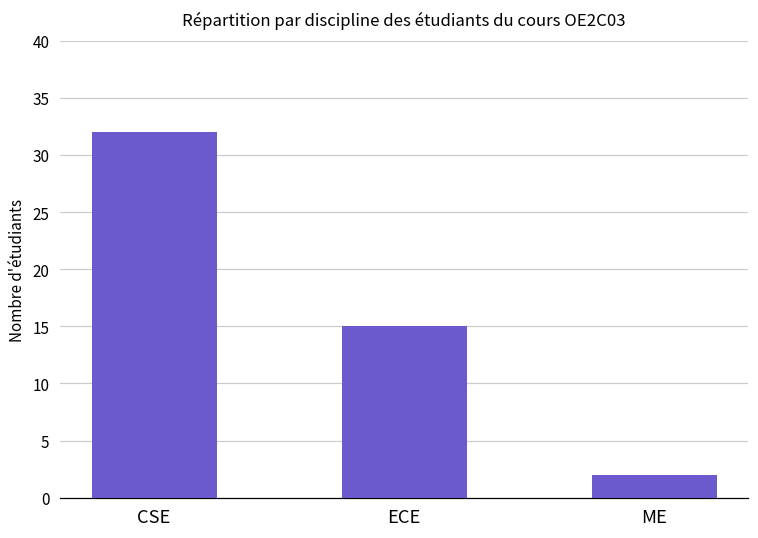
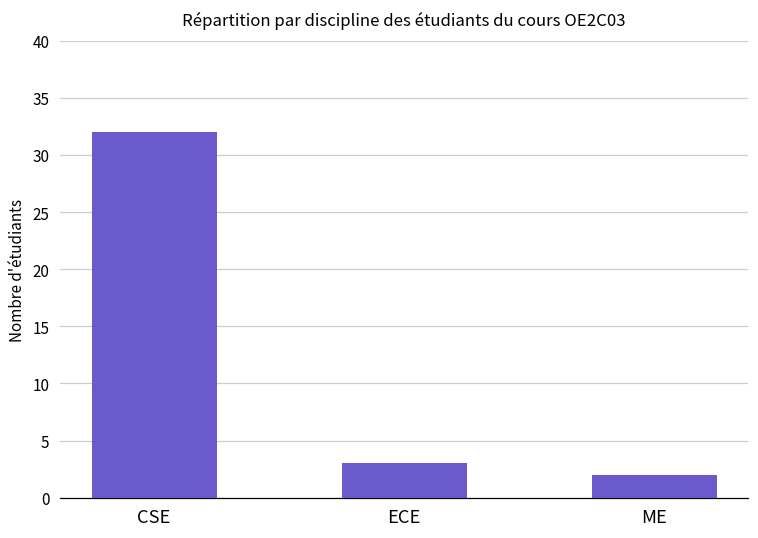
  {
    "CSE": 32,
-   "ECE": 15,
+   "ECE": 3,
    "ME": 2
  }
